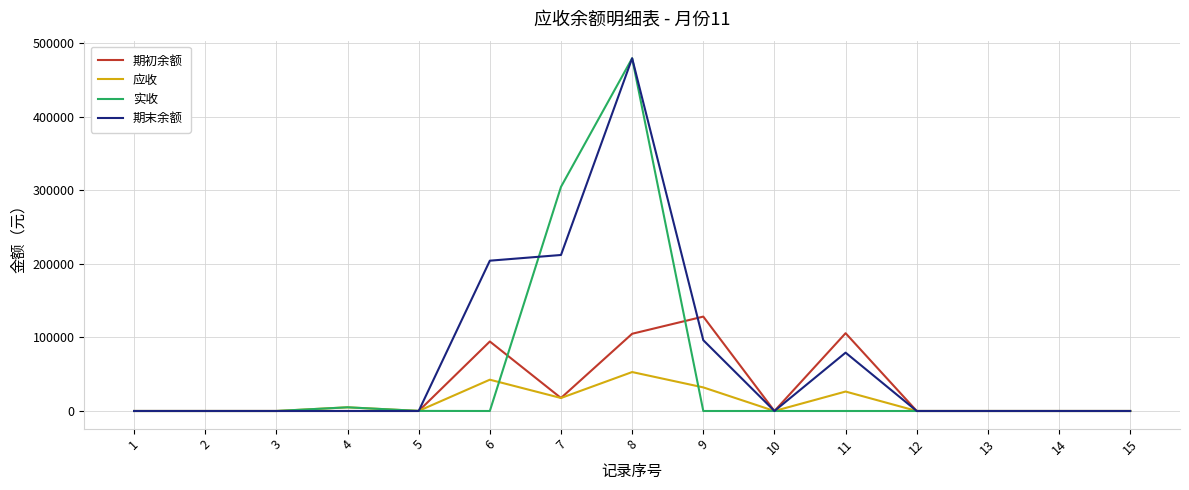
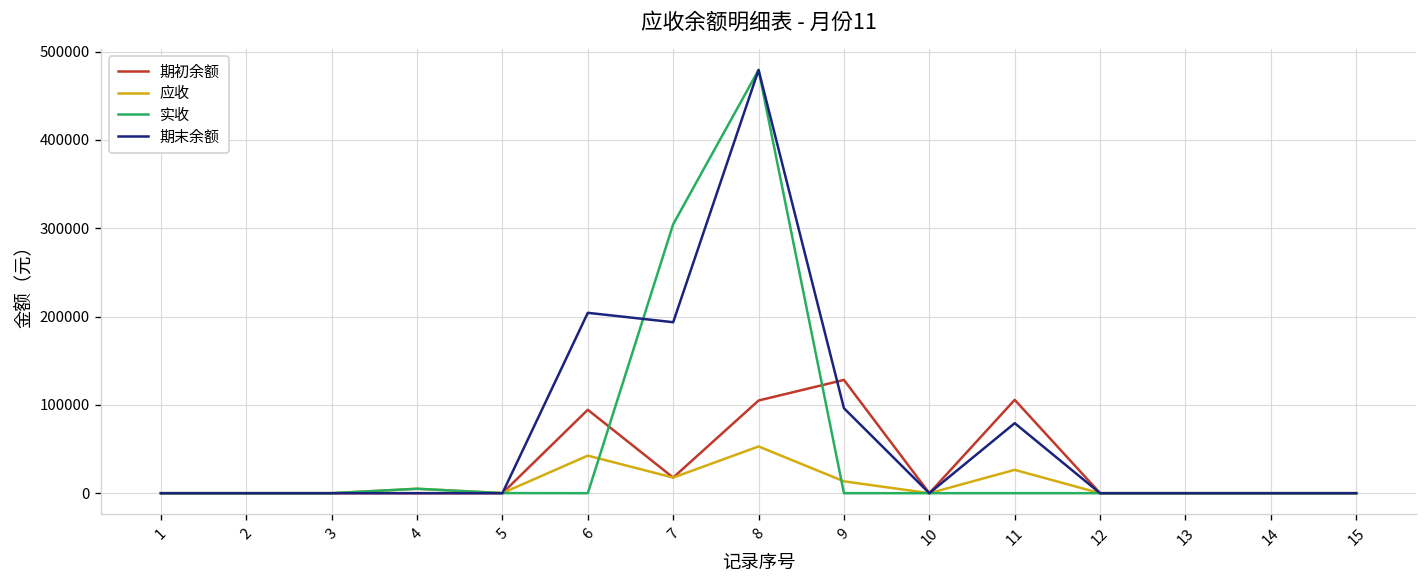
  {
    "期初余额": {
      "6": 90000,
      "8": 100000,
      "9": 130000,
      "11": 110000
    },
    "应收": {
      "6": 40000,
      "8": 50000,
-     "9": 30000,
+     "9": 10000,
      "11": 30000
    },
    "实收": {
      "6": 0,
      "7": 300000,
      "9": 0,
      "11": 0
    },
    "期末余额": {
      "6": 200000,
-     "7": 210000,
+     "7": 190000,
      "9": 100000,
      "11": 80000
    }
  }
